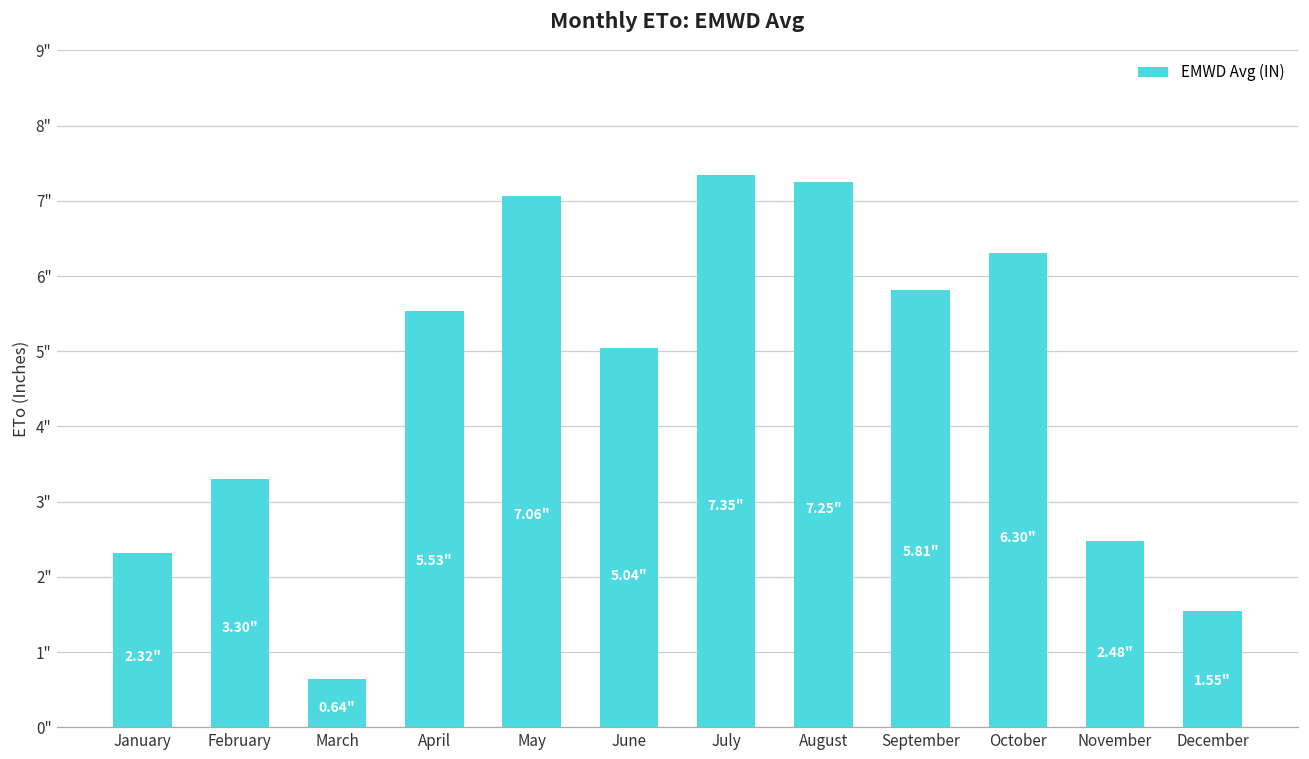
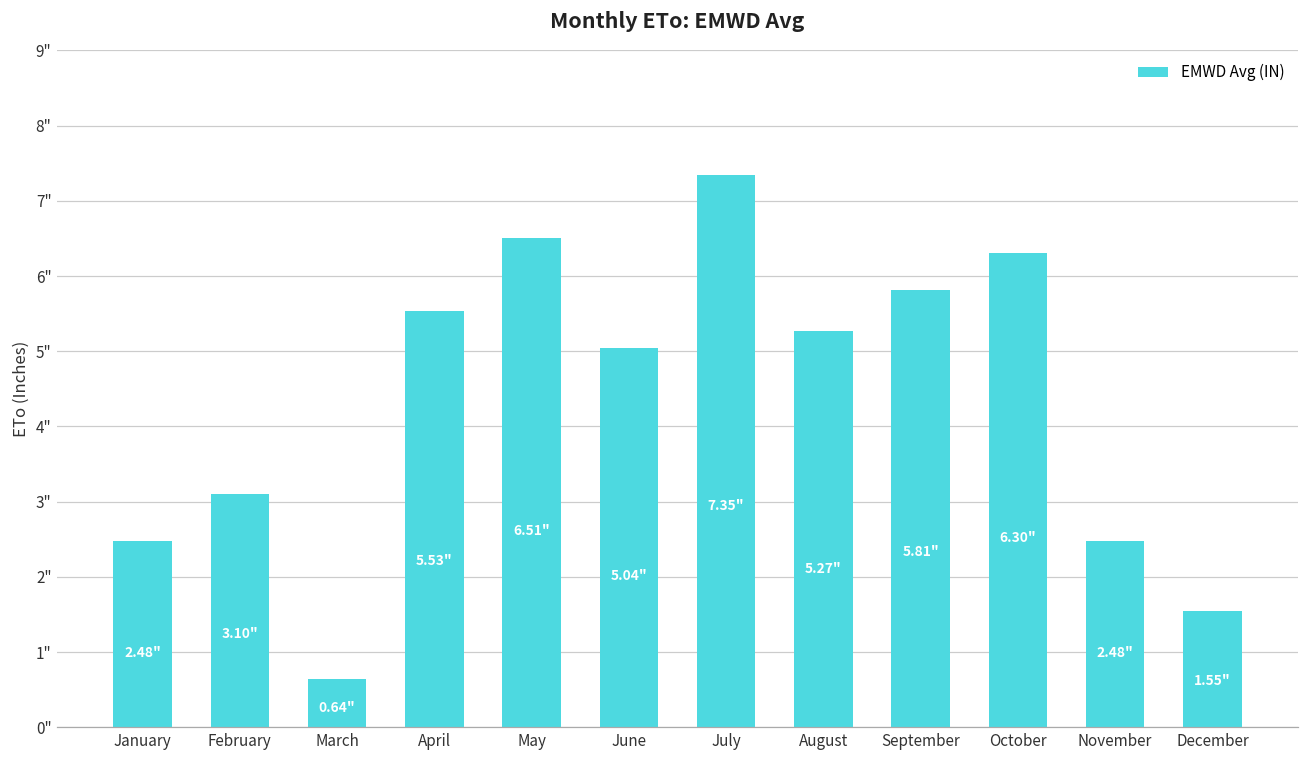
  {
-   "January": "2.32\"",
-   "February": "3.30\"",
+   "January": "2.48\"",
+   "February": "3.10\"",
    "March": "0.64\"",
    "April": "5.53\"",
-   "May": "7.06\"",
+   "May": "6.51\"",
    "June": "5.04\"",
    "July": "7.35\"",
-   "August": "7.25\"",
+   "August": "5.27\"",
    "September": "5.81\"",
    "October": "6.30\"",
    "November": "2.48\"",
    "December": "1.55\""
  }
